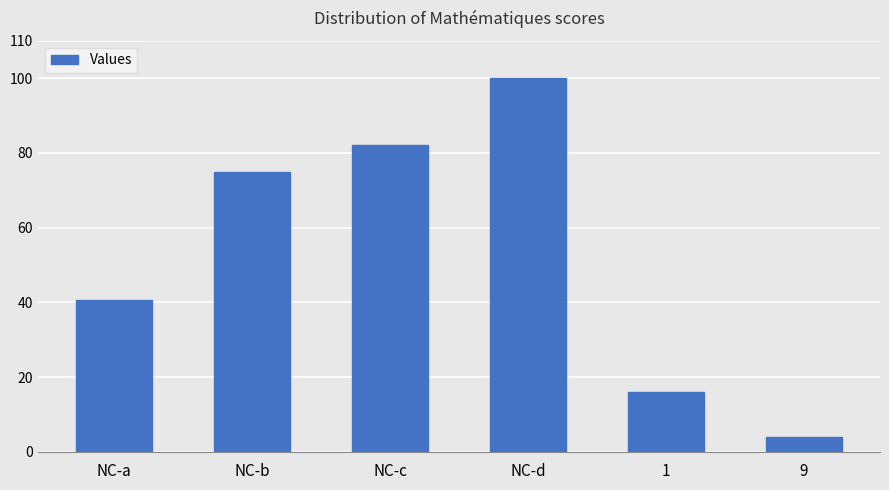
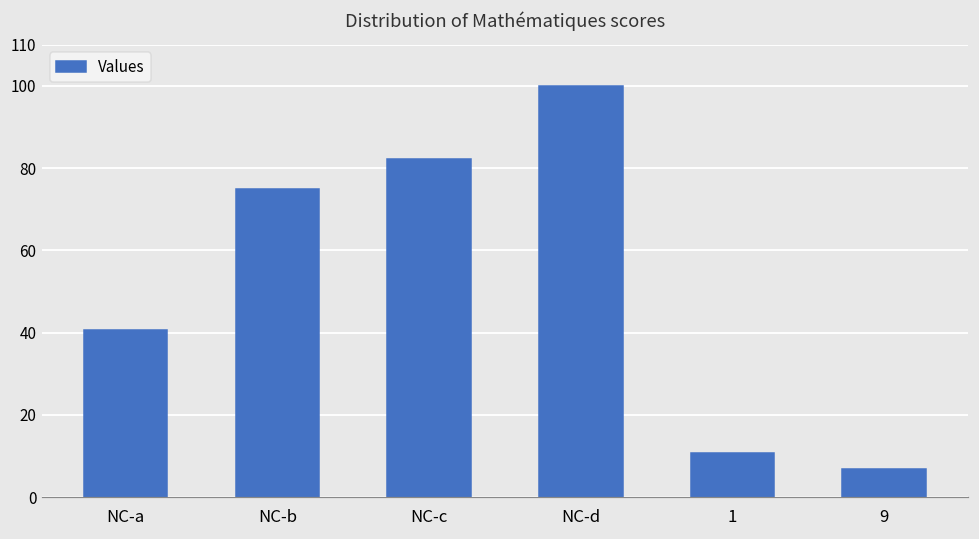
  {
    "NC-a": 41,
    "NC-b": 75,
    "NC-c": 82,
    "NC-d": 100,
-   "1": 16,
-   "9": 4
+   "1": 11,
+   "9": 7
  }
